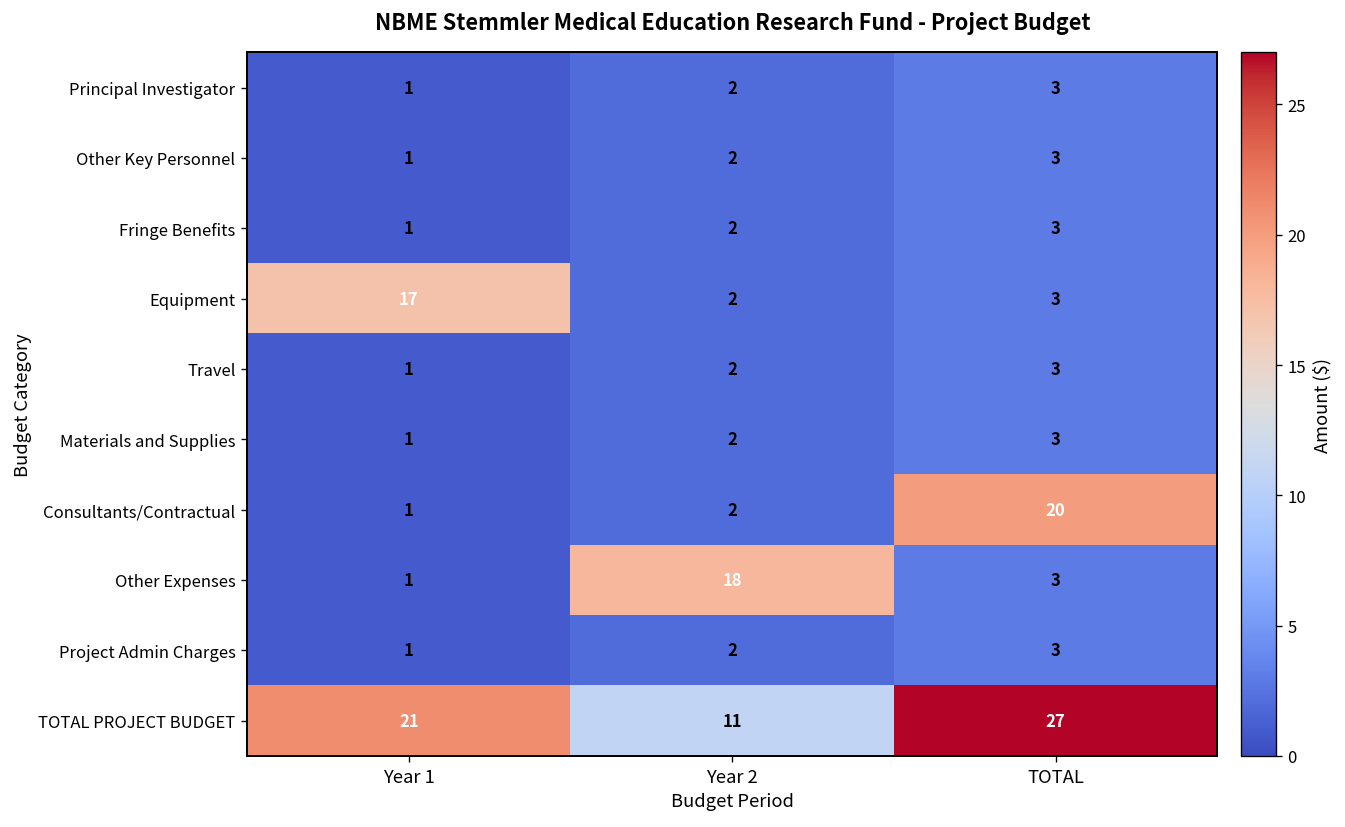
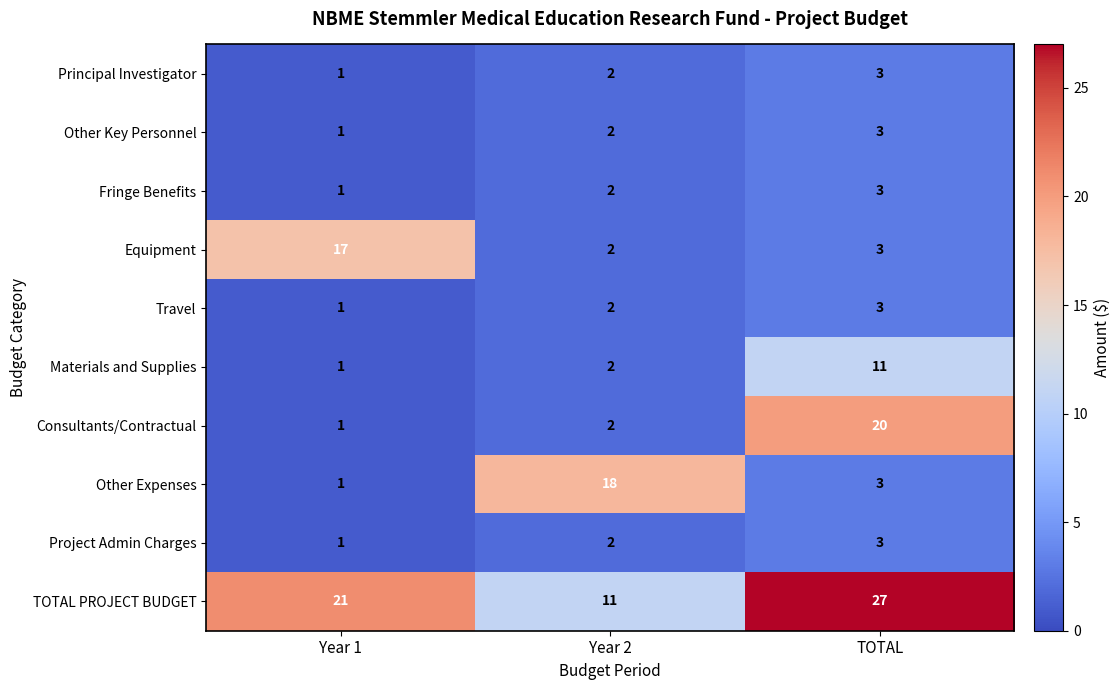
  {
    "Principal Investigator": {
      "Year 1": 1,
      "Year 2": 2,
      "TOTAL": 3
    },
    "Other Key Personnel": {
      "Year 1": 1,
      "Year 2": 2,
      "TOTAL": 3
    },
    "Fringe Benefits": {
      "Year 1": 1,
      "Year 2": 2,
      "TOTAL": 3
    },
    "Equipment": {
      "Year 1": 17,
      "Year 2": 2,
      "TOTAL": 3
    },
    "Travel": {
      "Year 1": 1,
      "Year 2": 2,
      "TOTAL": 3
    },
    "Materials and Supplies": {
      "Year 1": 1,
      "Year 2": 2,
-     "TOTAL": 3
+     "TOTAL": 11
    },
    "Consultants/Contractual": {
      "Year 1": 1,
      "Year 2": 2,
      "TOTAL": 20
    },
    "Other Expenses": {
      "Year 1": 1,
      "Year 2": 18,
      "TOTAL": 3
    },
    "Project Admin Charges": {
      "Year 1": 1,
      "Year 2": 2,
      "TOTAL": 3
    },
    "TOTAL PROJECT BUDGET": {
      "Year 1": 21,
      "Year 2": 11,
      "TOTAL": 27
    }
  }
